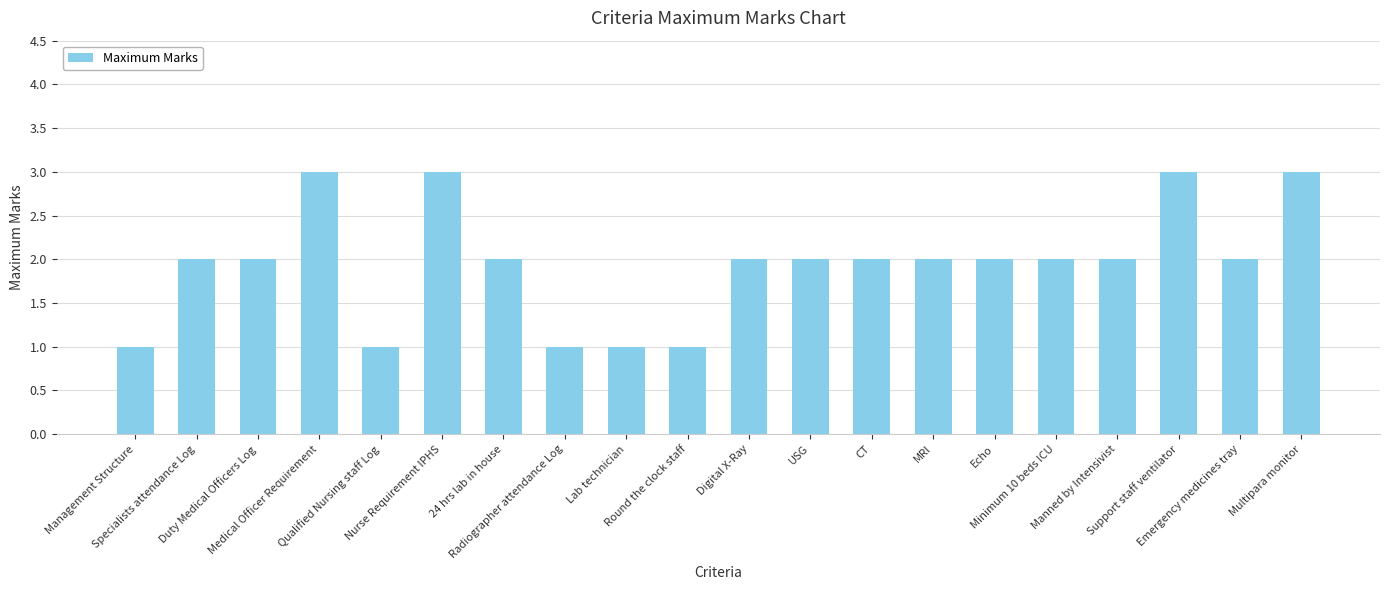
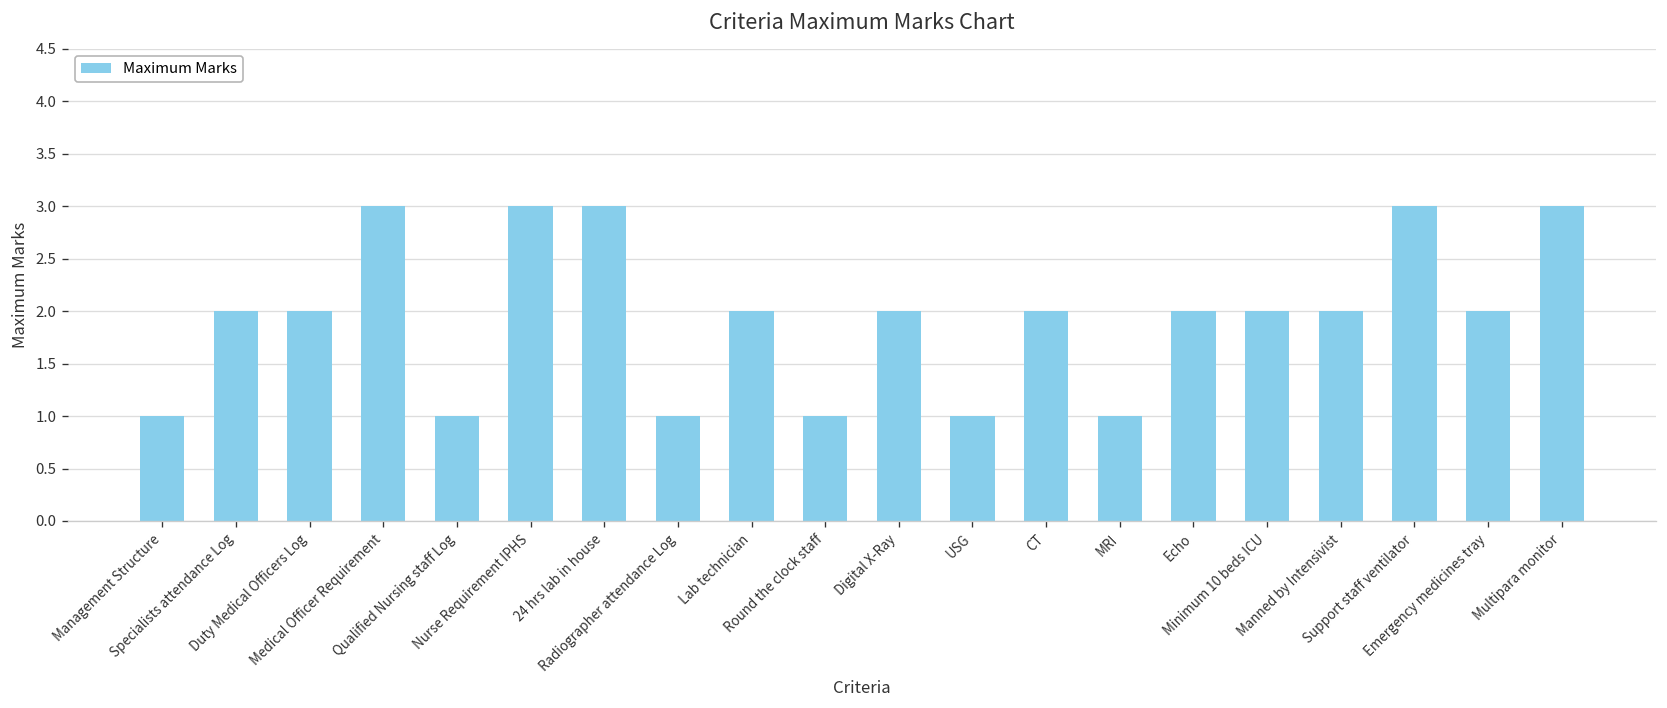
  {
    "Management Structure": 1,
    "Specialists attendance Log": 2,
    "Duty Medical Officers Log": 2,
    "Medical Officer Requirement": 3,
    "Qualified Nursing staff Log": 1,
    "Nurse Requirement IPHS": 3,
-   "24 hrs lab in house": 2,
+   "24 hrs lab in house": 3,
    "Radiographer attendance Log": 1,
-   "Lab technician": 1,
+   "Lab technician": 2,
    "Round the clock staff": 1,
    "Digital X-Ray": 2,
-   "USG": 2,
+   "USG": 1,
    "CT": 2,
-   "MRI": 2,
+   "MRI": 1,
    "Echo": 2,
    "Minimum 10 beds ICU": 2,
    "Manned by Intensivist": 2,
    "Support staff ventilator": 3,
    "Emergency medicines tray": 2,
    "Multipara monitor": 3
  }
